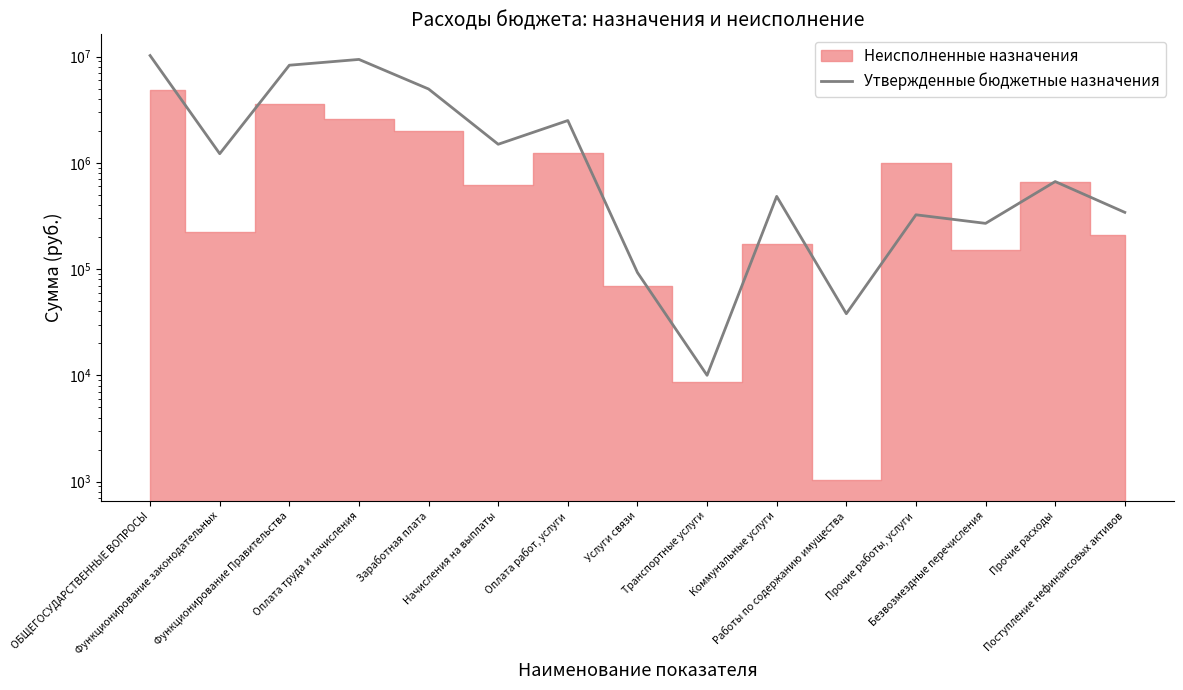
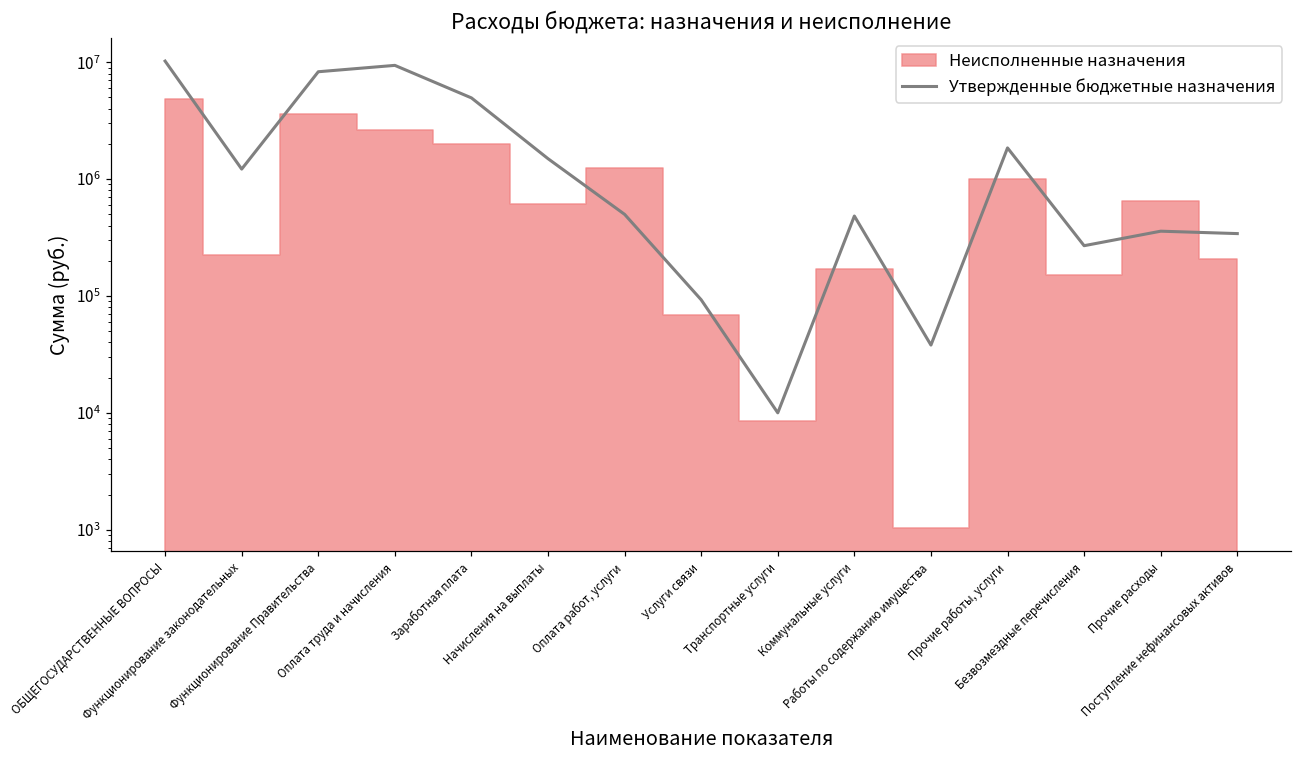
  {
    "Утвержденные бюджетные назначения": {
      "ОБЩЕГОСУДАРСТВЕННЫЕ ВОПРОСЫ": 10000000,
      "Функционирование законодательных": 1200000,
      "Функционирование Правительства": 8000000,
      "Оплата труда и начисления": 9000000,
      "Заработная плата": 5000000,
      "Начисления на выплаты": 1500000,
-     "Оплата работ, услуги": 2500000,
+     "Оплата работ, услуги": 500000,
      "Услуги связи": 90000,
      "Транспортные услуги": 10000,
      "Коммунальные услуги": 500000,
      "Работы по содержанию имущества": 38000,
-     "Прочие работы, услуги": 320000,
+     "Прочие работы, услуги": 1800000,
      "Безвозмездные перечисления": 270000,
-     "Прочие расходы": 700000,
+     "Прочие расходы": 360000,
      "Поступление нефинансовых активов": 340000
    }
  }
